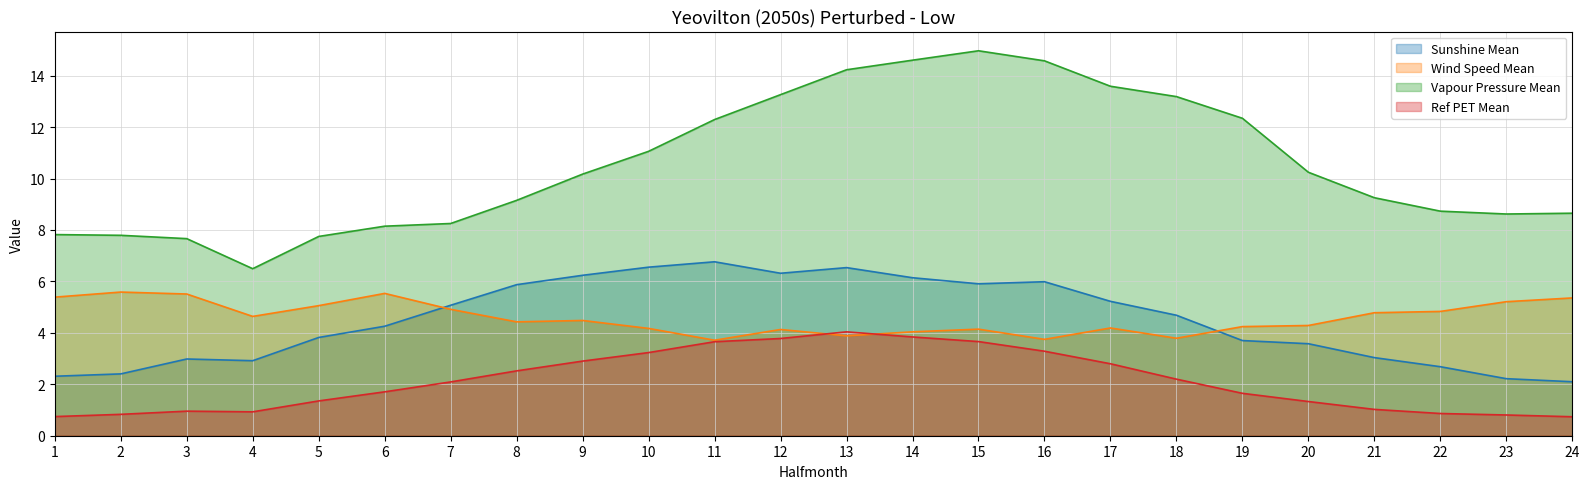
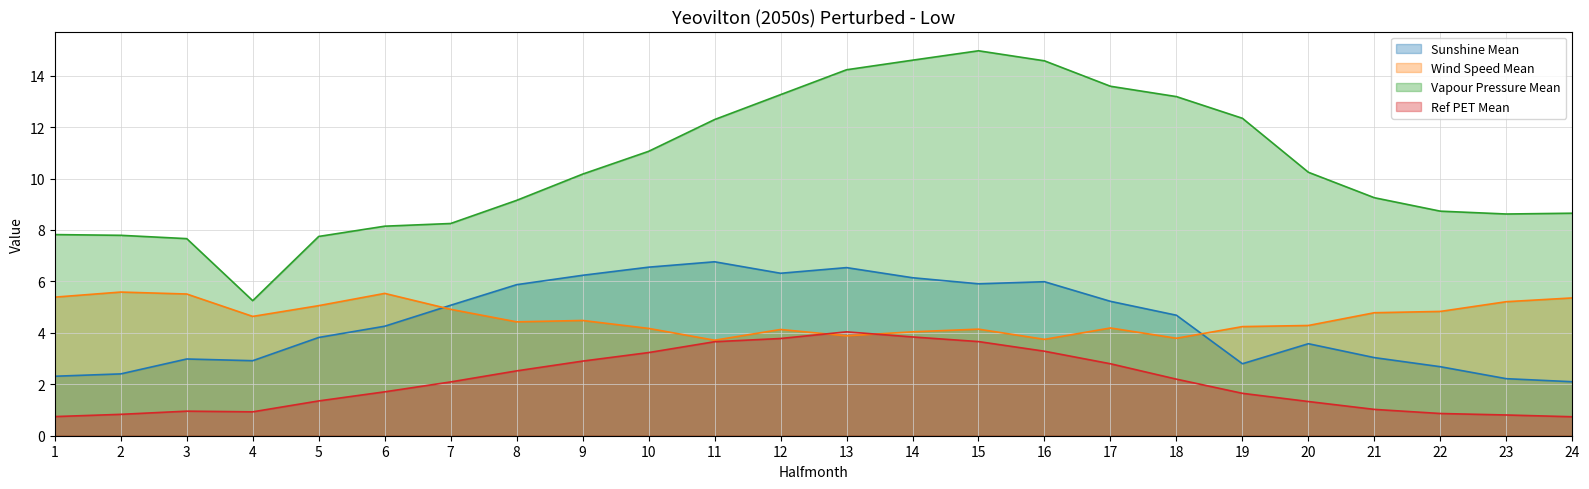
  {
    "Sunshine Mean": {
      "1": 2.3,
      "2": 2.4,
      "3": 3.0,
      "4": 2.9,
      "5": 3.8,
      "6": 4.3,
      "7": 5.1,
      "8": 5.9,
      "9": 6.2,
      "10": 6.6,
      "11": 6.8,
      "12": 6.3,
      "13": 6.5,
      "14": 6.1,
      "15": 5.9,
      "16": 6.0,
      "17": 5.2,
      "18": 4.7,
-     "19": 3.7,
+     "19": 2.8,
      "20": 3.6,
      "21": 3.0,
      "22": 2.7,
      "23": 2.2,
      "24": 2.1
    },
    "Vapour Pressure Mean": {
      "1": 7.8,
      "2": 7.8,
      "3": 7.7,
-     "4": 6.5,
+     "4": 5.3,
      "5": 7.7,
      "6": 8.1,
      "7": 8.3,
      "8": 9.2,
      "9": 10.2,
      "10": 11.1,
      "11": 12.3,
      "12": 13.3,
      "13": 14.2,
      "14": 14.6,
      "15": 15.0,
      "16": 14.6,
      "17": 13.6,
      "18": 13.2,
      "19": 12.3,
      "20": 10.2,
      "21": 9.3,
      "22": 8.7,
      "23": 8.6,
      "24": 8.7
    }
  }
